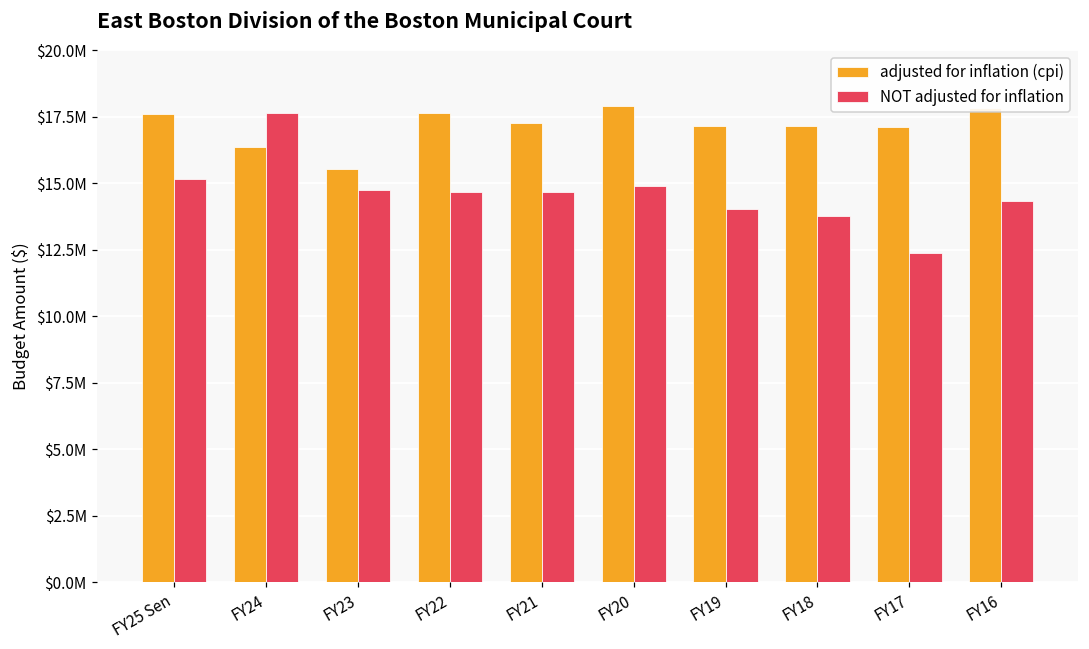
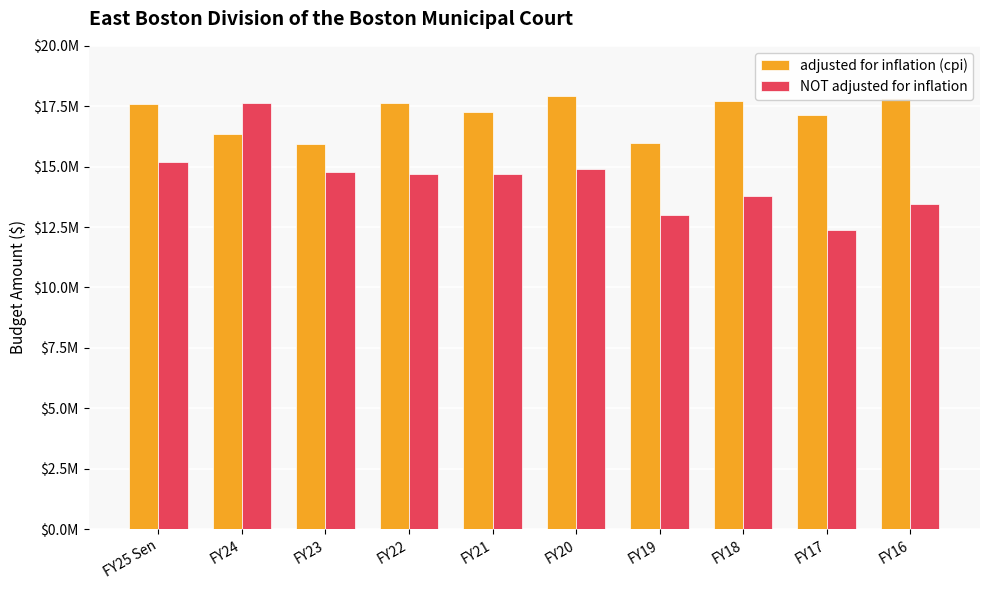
  {
    "adjusted for inflation (cpi)": {
      "FY25 Sen": "$17600000",
      "FY24": "$16400000",
-     "FY23": "$15500000",
+     "FY23": "$16000000",
      "FY22": "$17700000",
      "FY21": "$17300000",
      "FY20": "$17900000",
-     "FY19": "$17100000",
-     "FY18": "$17200000",
+     "FY19": "$16000000",
+     "FY18": "$17700000",
      "FY17": "$17100000"
    },
    "NOT adjusted for inflation": {
      "FY25 Sen": "$15200000",
      "FY24": "$17600000",
      "FY23": "$14800000",
      "FY22": "$14700000",
      "FY21": "$14700000",
      "FY20": "$14900000",
-     "FY19": "$14000000",
+     "FY19": "$13000000",
      "FY18": "$13800000",
      "FY17": "$12400000",
-     "FY16": "$14300000"
+     "FY16": "$13400000"
    }
  }
